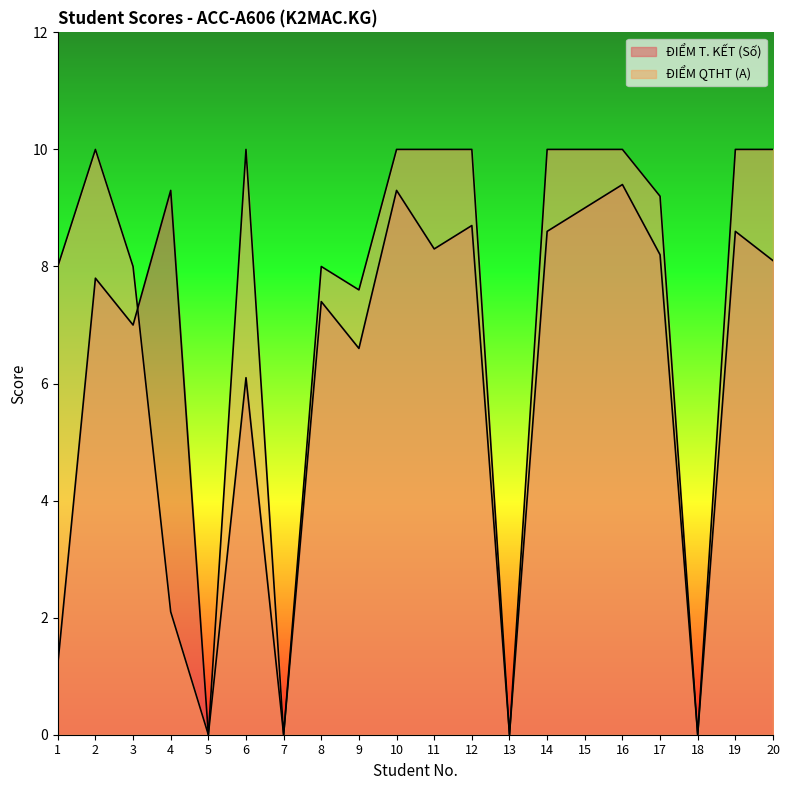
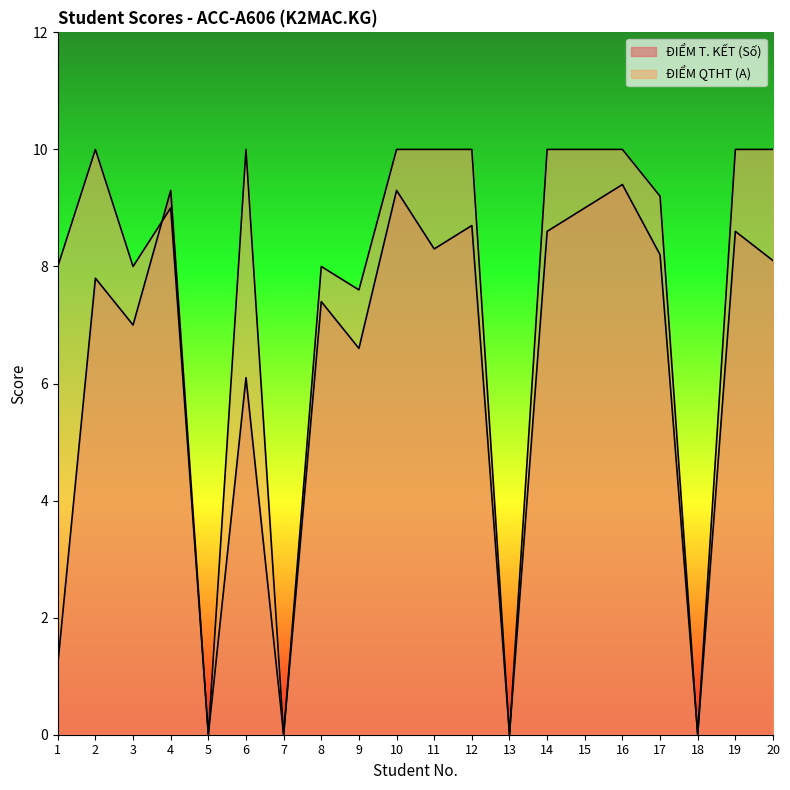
  {
    "ĐIỂM T. KẾT (Số)": {
      "1": 1.2,
      "2": 7.8,
      "3": 7.0,
      "4": 9.3,
      "6": 6.1,
      "8": 7.4,
      "9": 6.6,
      "10": 9.3,
      "11": 8.3,
      "12": 8.7,
      "14": 8.6,
      "15": 9.0,
      "16": 9.4,
      "17": 8.2,
      "19": 8.6,
      "20": 8.1
    },
    "ĐIỂM QTHT (A)": {
      "1": 8.0,
      "2": 10.0,
      "3": 8.0,
-     "4": 2.1,
+     "4": 9.0,
      "6": 10.0,
      "8": 8.0,
      "9": 7.6,
      "10": 10.0,
      "11": 10.0,
      "12": 10.0,
      "14": 10.0,
      "15": 10.0,
      "16": 10.0,
      "17": 9.2,
      "19": 10.0,
      "20": 10.0
    }
  }
